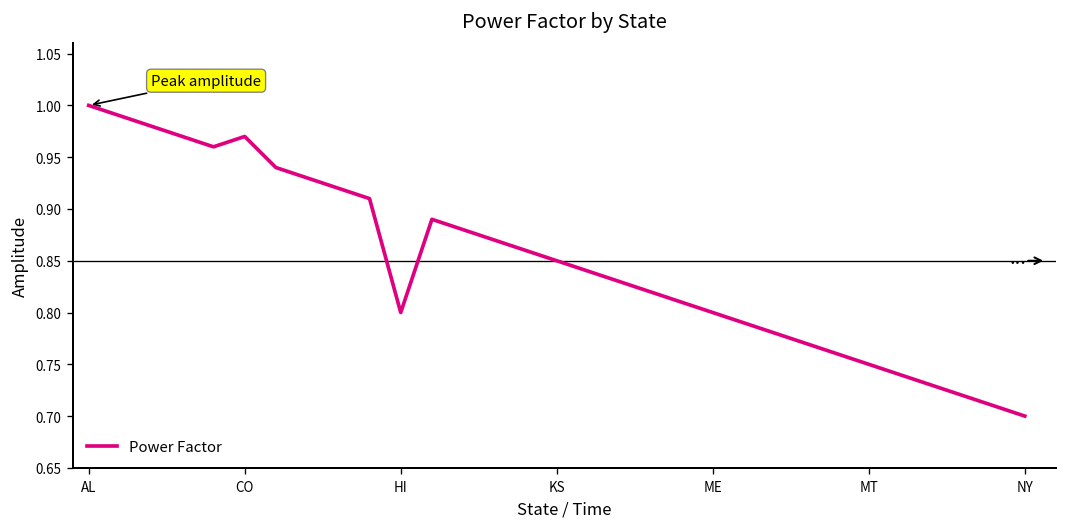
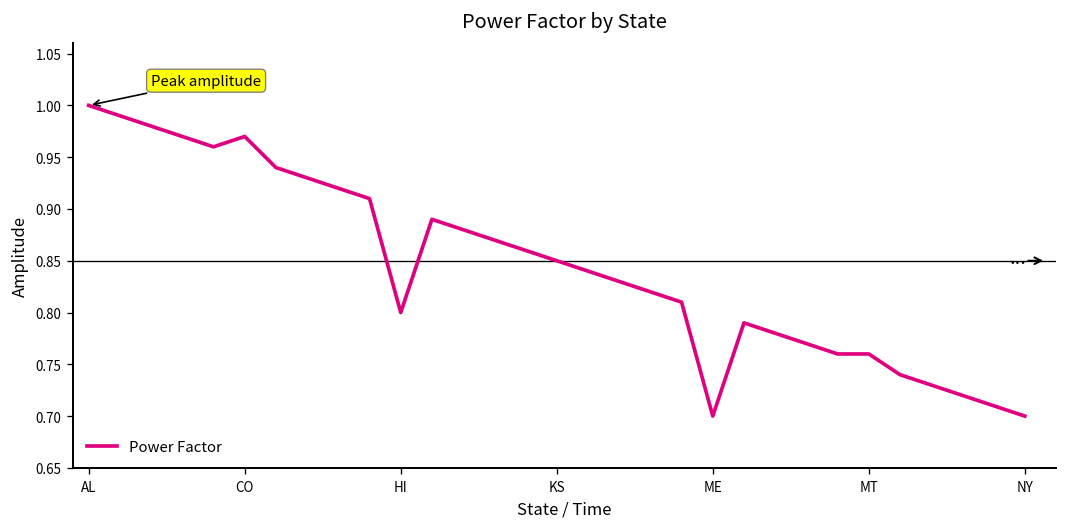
  {
    "AL": 1.00,
    "CO": 0.97,
    "HI": 0.80,
    "KS": 0.85,
-   "ME": 0.8,
-   "MT": 0.75,
+   "ME": 0.7,
+   "MT": 0.76,
    "NY": 0.70
  }
